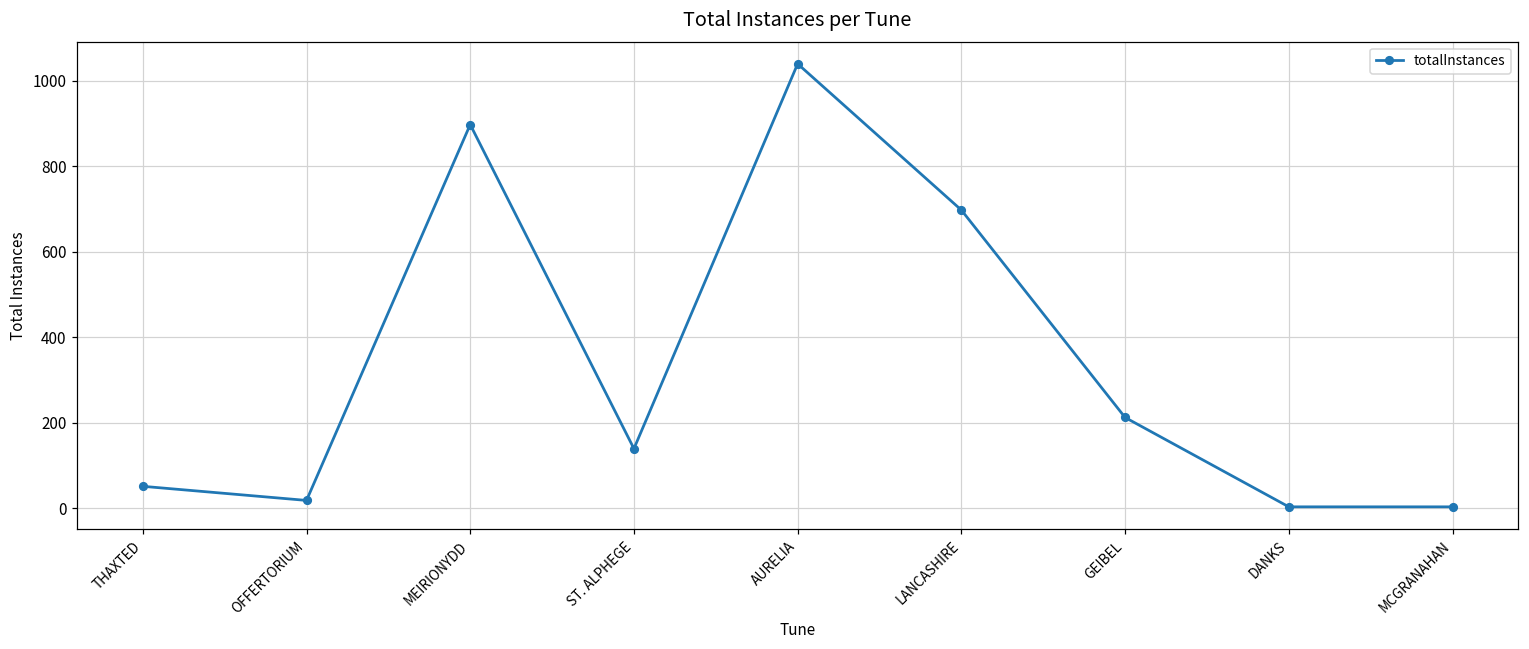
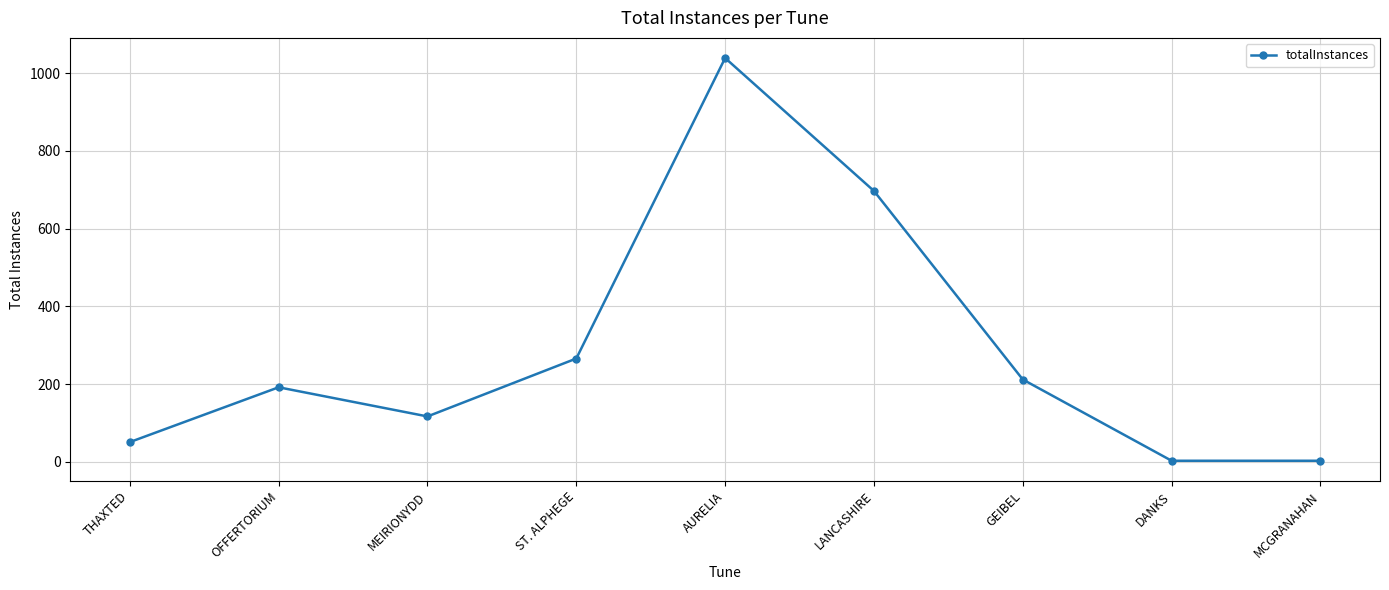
  {
    "THAXTED": 50,
-   "OFFERTORIUM": 20,
-   "MEIRIONYDD": 900,
-   "ST. ALPHEGE": 140,
+   "OFFERTORIUM": 190,
+   "MEIRIONYDD": 120,
+   "ST. ALPHEGE": 270,
    "AURELIA": 1040,
    "LANCASHIRE": 700,
    "GEIBEL": 210,
    "DANKS": 0,
    "MCGRANAHAN": 0
  }
